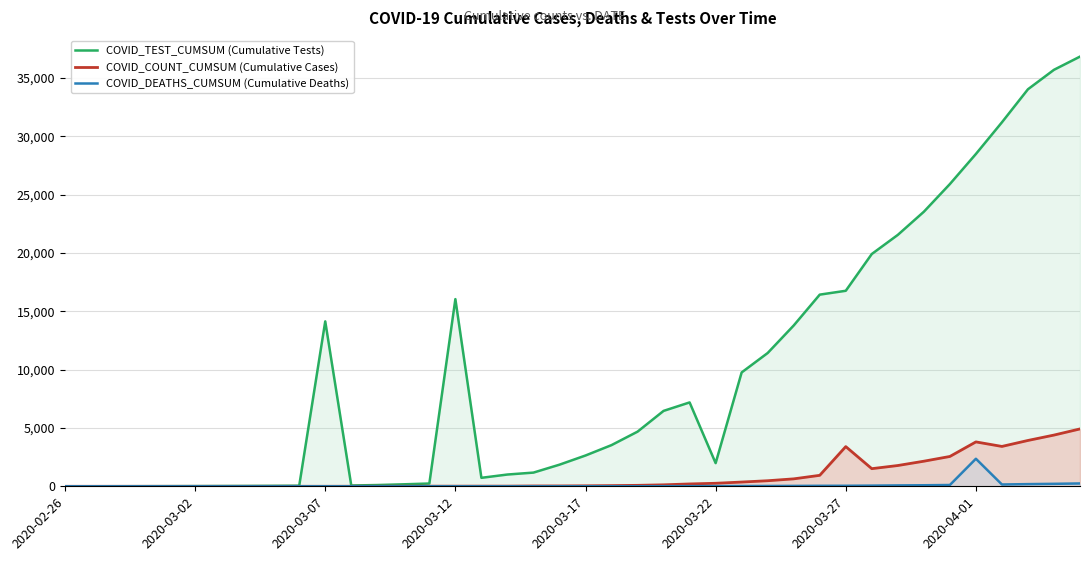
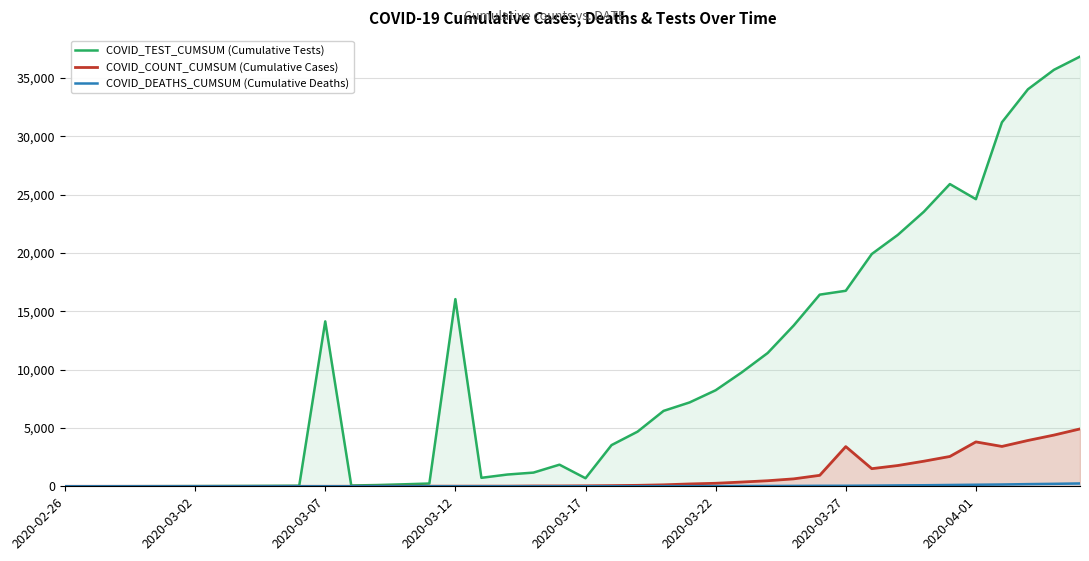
  {
    "COVID_TEST_CUMSUM (Cumulative Tests)": {
      "2020-03-07": "14,100",
      "2020-03-12": "16,000",
-     "2020-03-17": "2,600",
-     "2020-03-22": "2,000",
+     "2020-03-17": "700",
+     "2020-03-22": "8,200",
      "2020-03-27": "16,800",
-     "2020-04-01": "28,500"
+     "2020-04-01": "24,600"
    },
    "COVID_COUNT_CUMSUM (Cumulative Cases)": {
      "2020-03-22": "300",
      "2020-03-27": "3,400",
      "2020-04-01": "3,800"
    },
    "COVID_DEATHS_CUMSUM (Cumulative Deaths)": {
      "2020-03-22": "0",
      "2020-03-27": "0",
-     "2020-04-01": "2,400"
+     "2020-04-01": "100"
    }
  }
